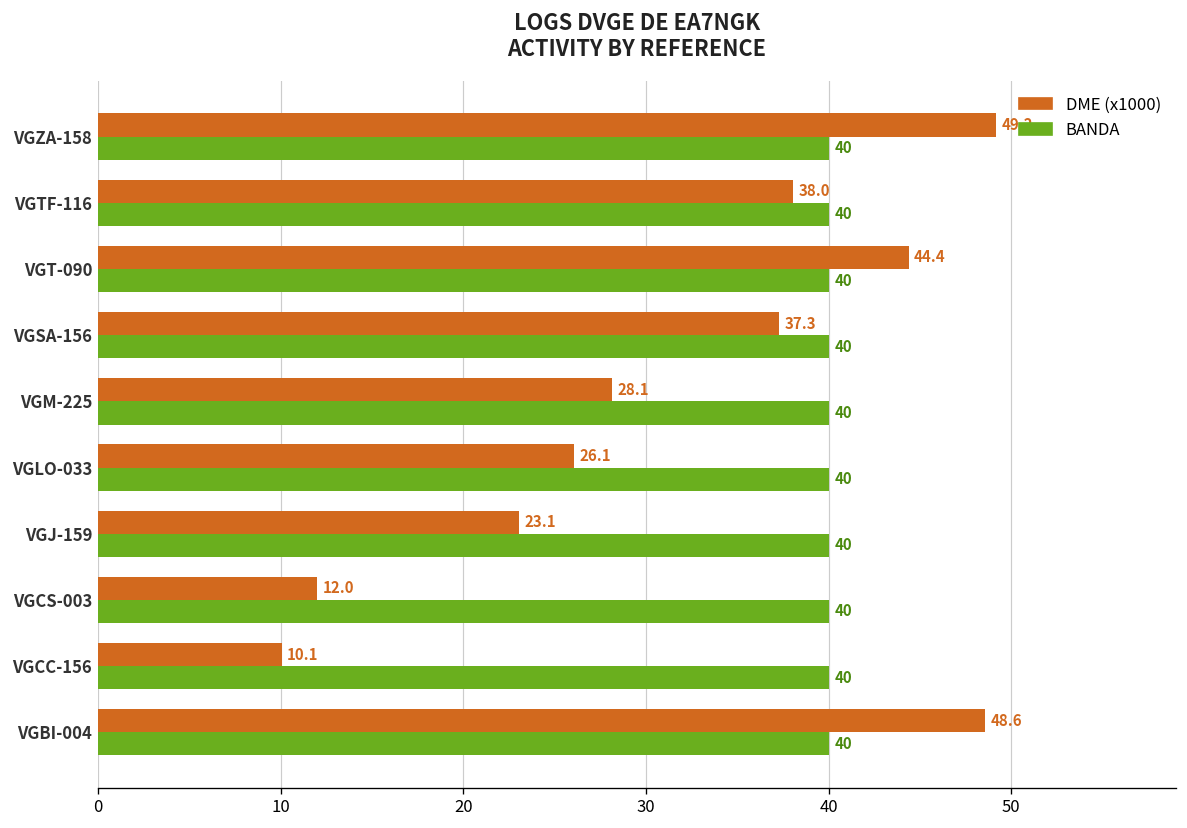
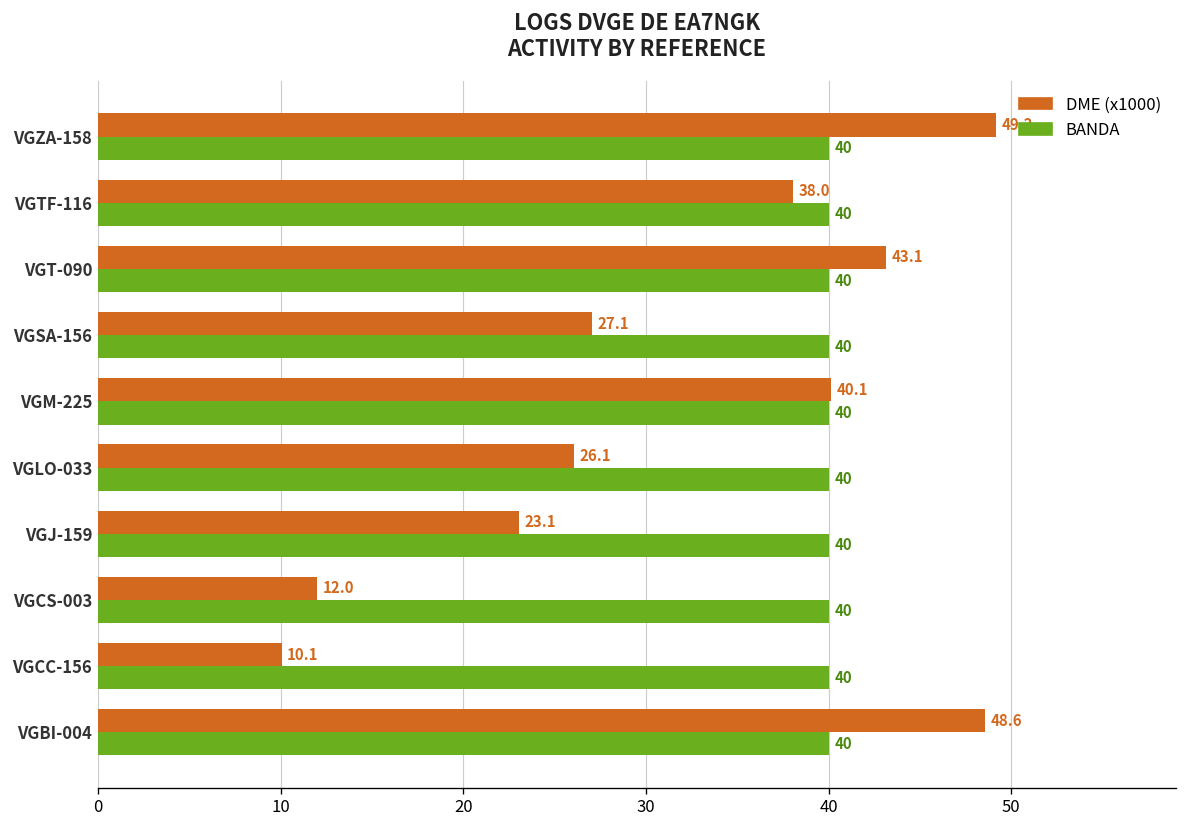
  {
    "DME (x1000)": {
      "VGZA-158": 49.2,
      "VGTF-116": 38.0,
-     "VGT-090": 44.4,
-     "VGSA-156": 37.3,
-     "VGM-225": 28.1,
+     "VGT-090": 43.1,
+     "VGSA-156": 27.1,
+     "VGM-225": 40.1,
      "VGLO-033": 26.1,
      "VGJ-159": 23.1,
      "VGCS-003": 12.0,
      "VGCC-156": 10.1,
      "VGBI-004": 48.6
    },
    "BANDA": {
      "VGZA-158": 40,
      "VGTF-116": 40,
      "VGT-090": 40,
      "VGSA-156": 40,
      "VGM-225": 40,
      "VGLO-033": 40,
      "VGJ-159": 40,
      "VGCS-003": 40,
      "VGCC-156": 40,
      "VGBI-004": 40
    }
  }
